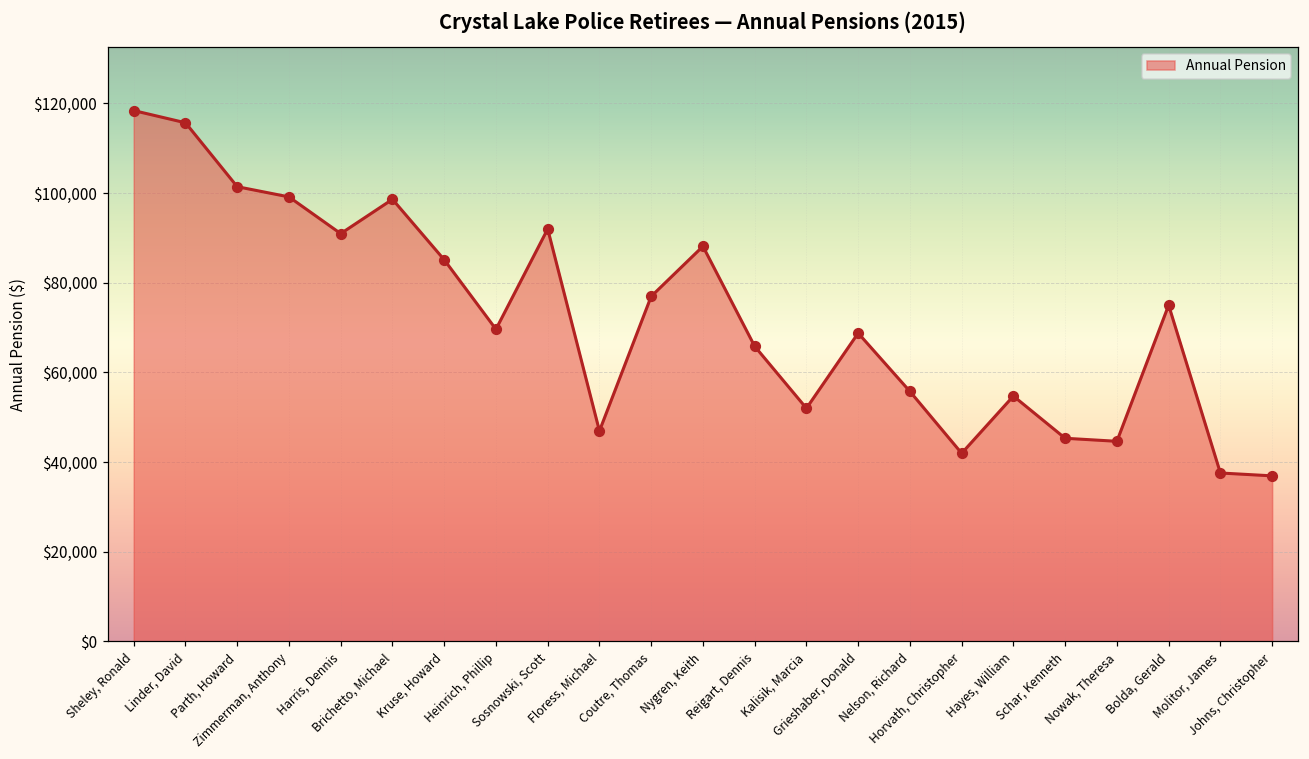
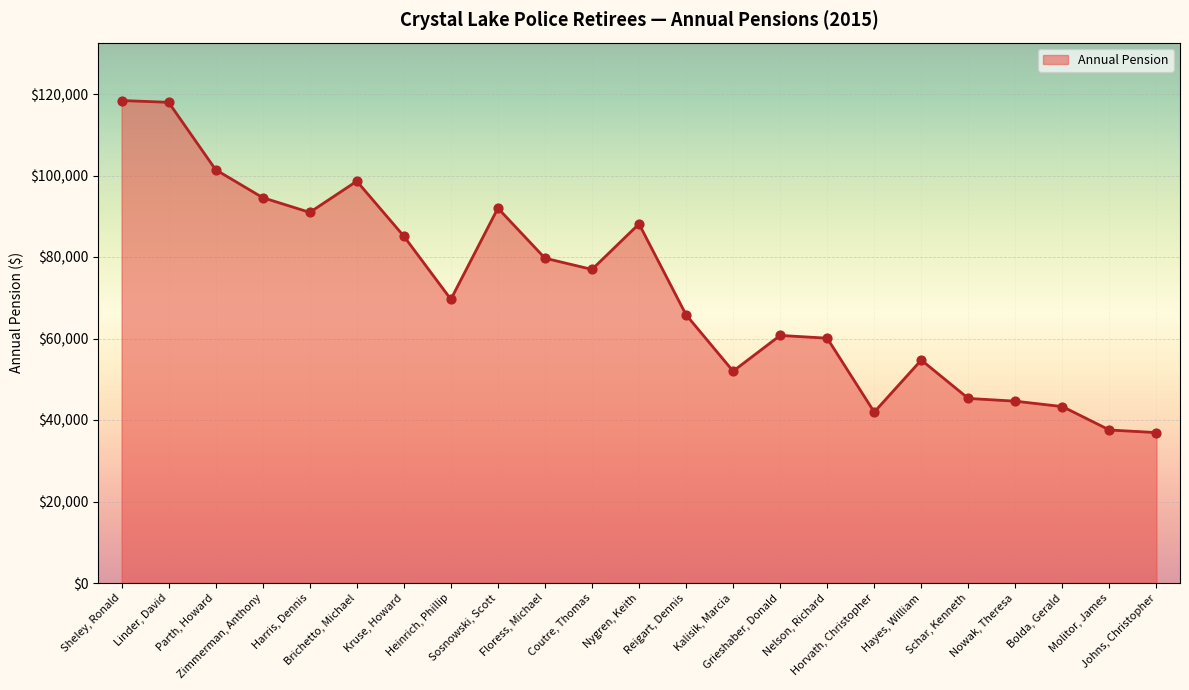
  {
    "Sheley, Ronald": "$118,000",
-   "Linder, David": "$116,000",
+   "Linder, David": "$118,000",
    "Parth, Howard": "$101,000",
-   "Zimmerman, Anthony": "$99,000",
+   "Zimmerman, Anthony": "$95,000",
    "Harris, Dennis": "$91,000",
    "Brichetto, Michael": "$99,000",
    "Kruse, Howard": "$85,000",
    "Heinrich, Phillip": "$70,000",
    "Sosnowski, Scott": "$92,000",
-   "Floress, Michael": "$47,000",
+   "Floress, Michael": "$80,000",
    "Coutre, Thomas": "$77,000",
    "Nygren, Keith": "$88,000",
    "Reigart, Dennis": "$66,000",
    "Kalisik, Marcia": "$52,000",
-   "Grieshaber, Donald": "$69,000",
-   "Nelson, Richard": "$56,000",
+   "Grieshaber, Donald": "$61,000",
+   "Nelson, Richard": "$60,000",
    "Horvath, Christopher": "$42,000",
    "Hayes, William": "$55,000",
    "Schar, Kenneth": "$45,000",
    "Nowak, Theresa": "$45,000",
-   "Bolda, Gerald": "$75,000",
+   "Bolda, Gerald": "$43,000",
    "Molitor, James": "$38,000",
    "Johns, Christopher": "$37,000"
  }
